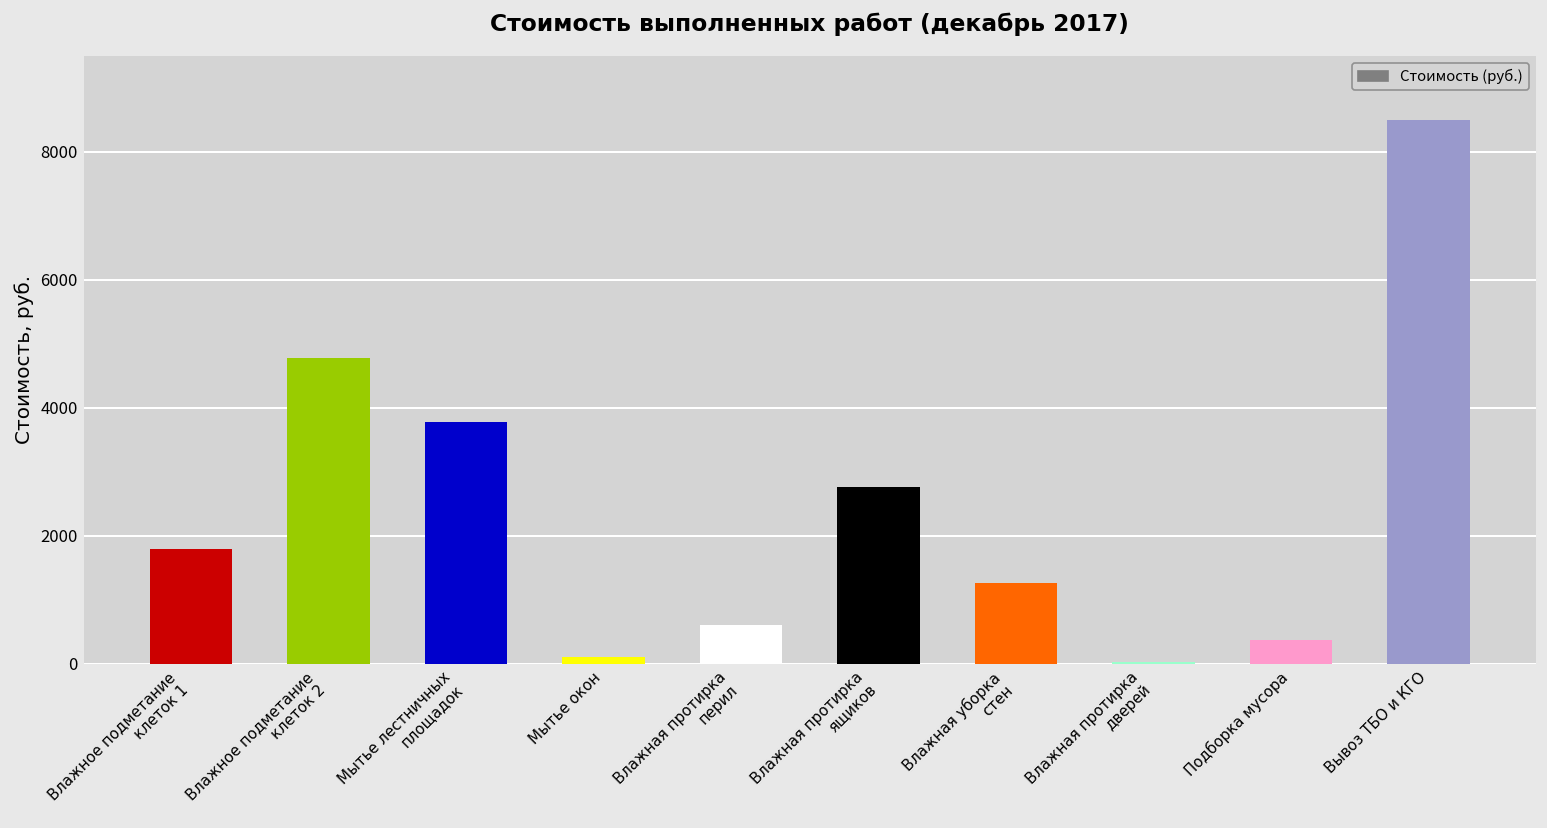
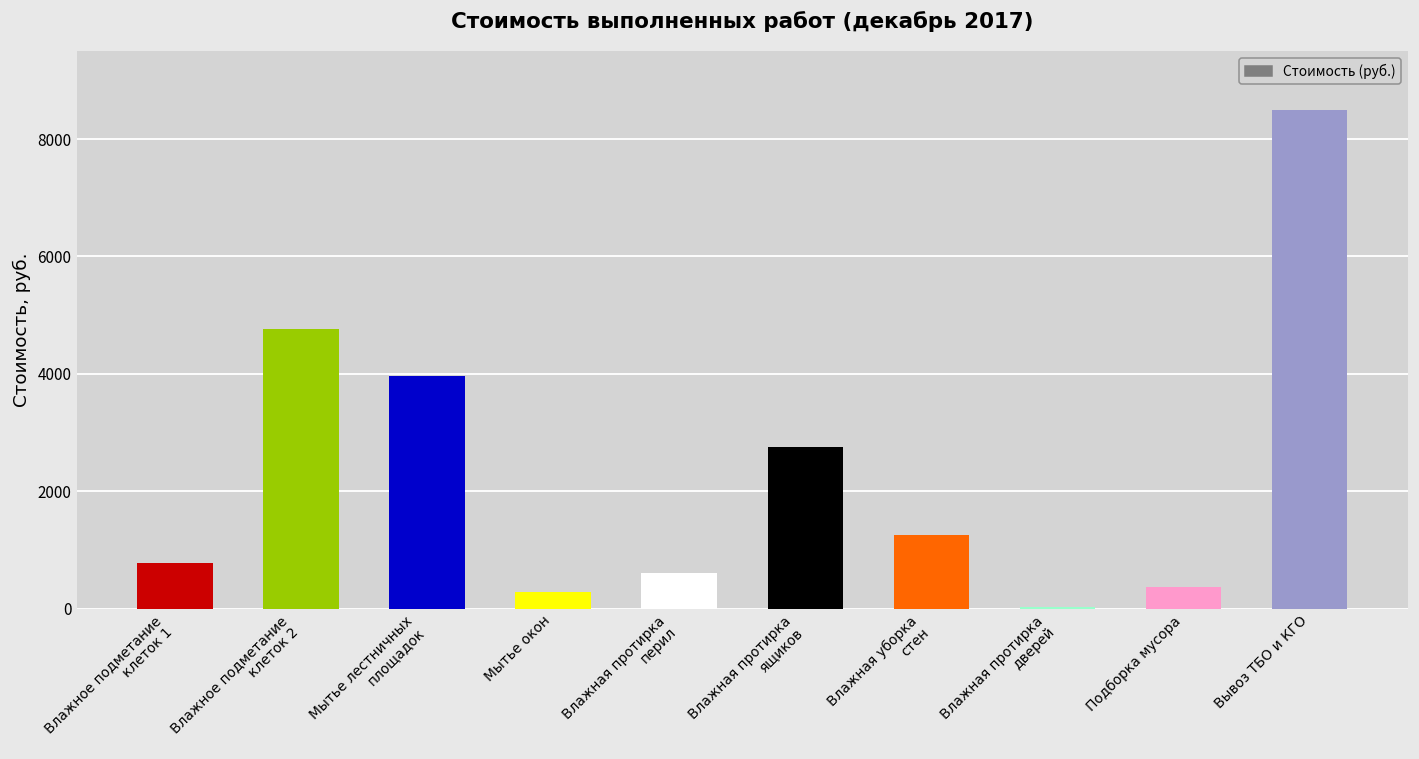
  {
-   "Влажное подметание клеток 1": 1800,
+   "Влажное подметание клеток 1": 800,
    "Влажное подметание клеток 2": 4800,
-   "Мытье лестничных площадок": 3800,
-   "Мытье окон": 100,
+   "Мытье лестничных площадок": 4000,
+   "Мытье окон": 300,
    "Влажная протирка перил": 600,
    "Влажная протирка ящиков": 2800,
    "Влажная уборка стен": 1300,
    "Подборка мусора": 400,
    "Вывоз ТБО и КГО": 8500
  }
